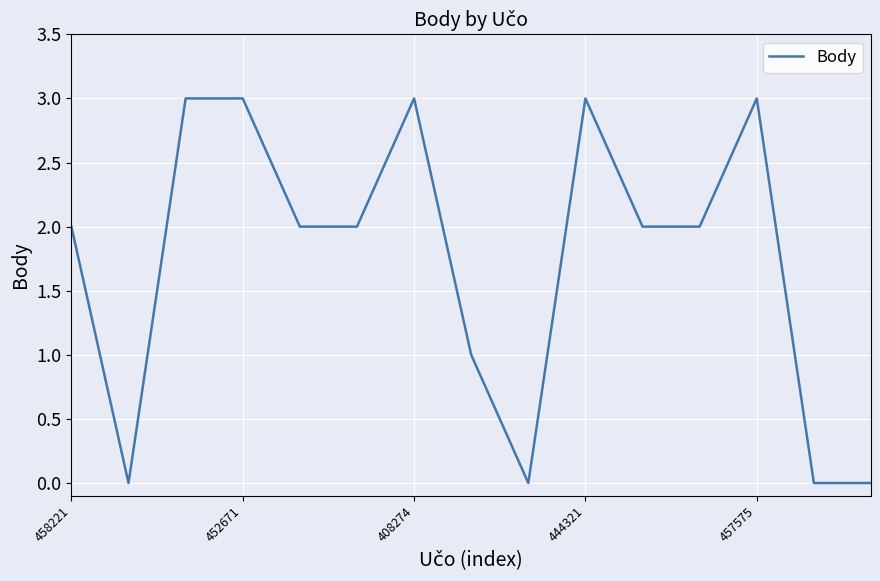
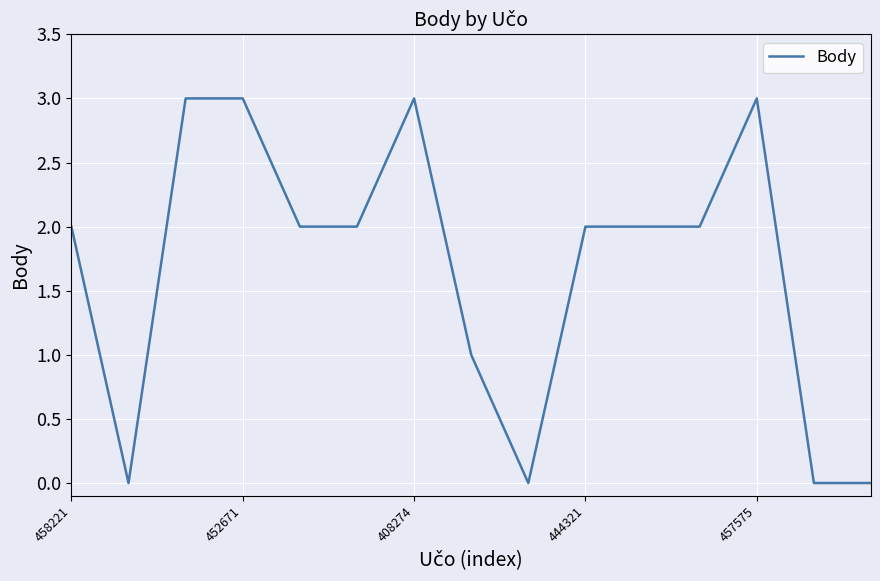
  {
    "458221": 2,
    "452671": 3,
    "408274": 3,
-   "444321": 3,
+   "444321": 2,
    "457575": 3
  }
